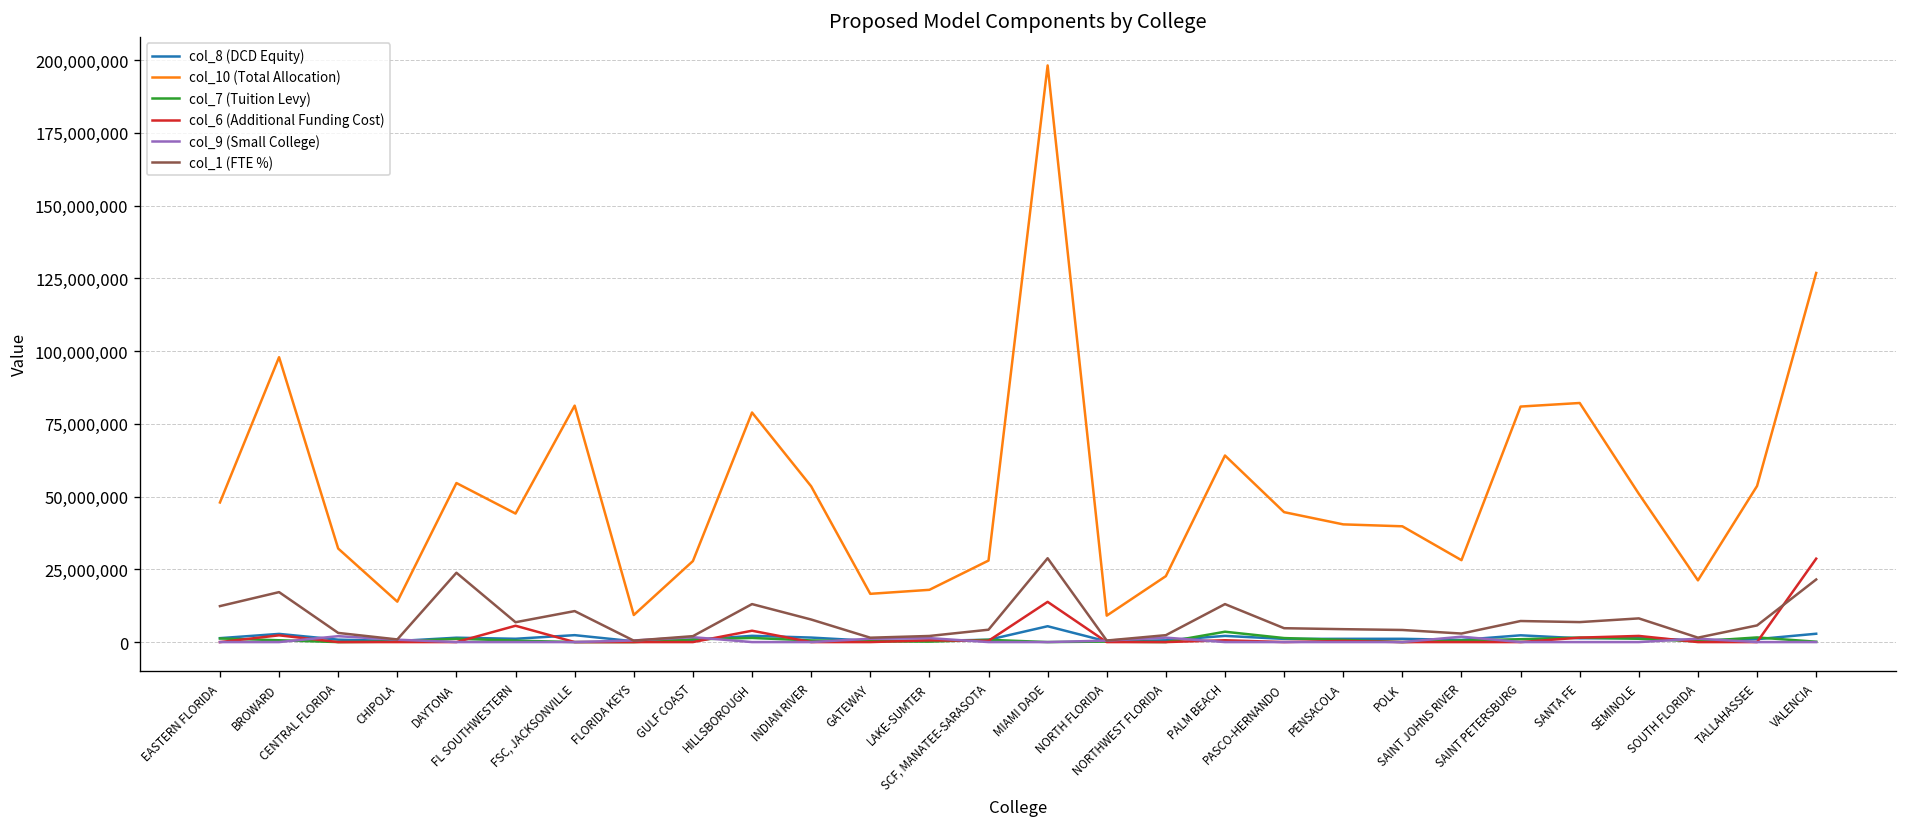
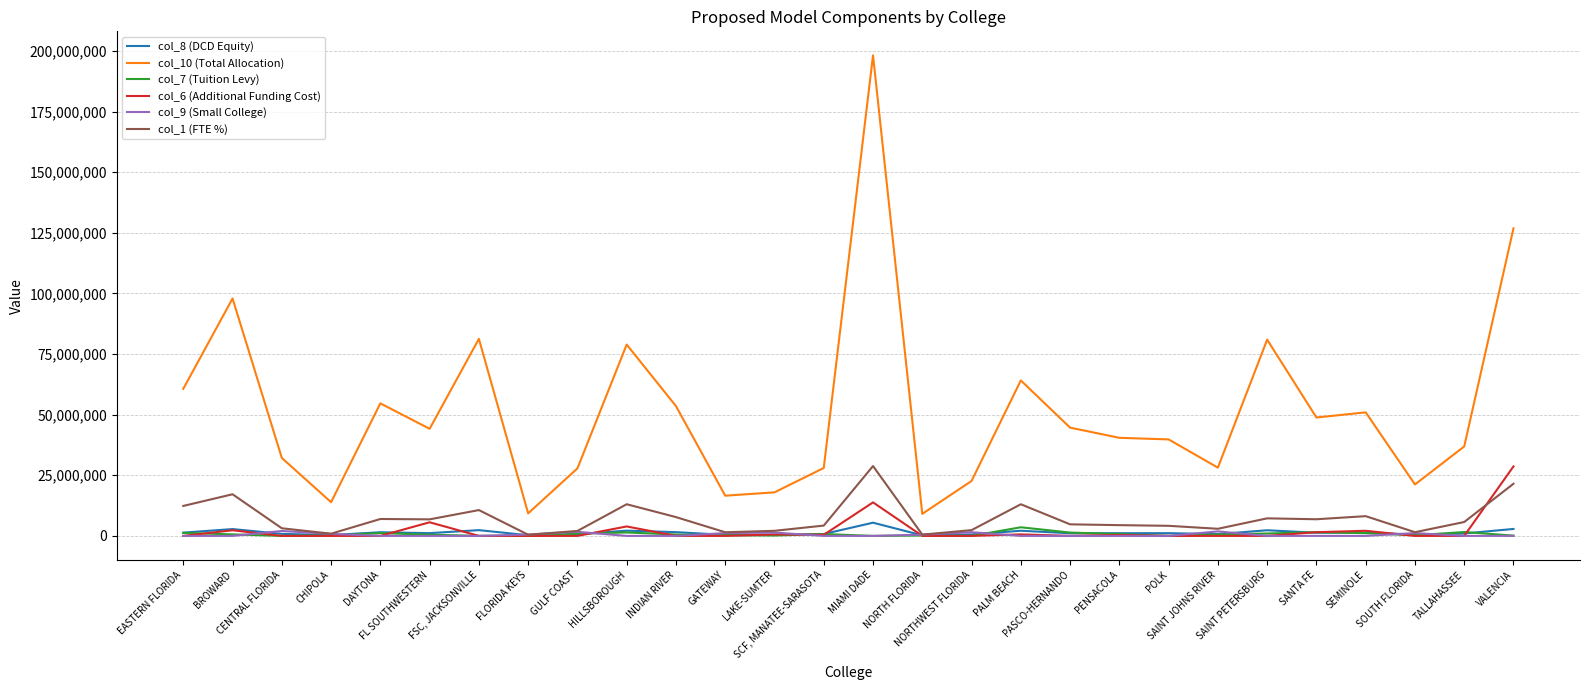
  {
    "col_8 (DCD Equity)": {
      "FSC, JACKSONVILLE": "2,000,000",
      "MIAMI DADE": "5,000,000",
      "PALM BEACH": "2,000,000",
      "POLK": "1,000,000",
      "SAINT PETERSBURG": "2,000,000",
      "VALENCIA": "3,000,000"
    },
    "col_10 (Total Allocation)": {
-     "EASTERN FLORIDA": "48,000,000",
+     "EASTERN FLORIDA": "61,000,000",
      "BROWARD": "98,000,000",
      "CENTRAL FLORIDA": "32,000,000",
      "CHIPOLA": "14,000,000",
      "DAYTONA": "55,000,000",
      "FL SOUTHWESTERN": "44,000,000",
      "FSC, JACKSONVILLE": "81,000,000",
      "FLORIDA KEYS": "9,000,000",
      "GULF COAST": "28,000,000",
      "HILLSBOROUGH": "79,000,000",
      "INDIAN RIVER": "54,000,000",
      "GATEWAY": "17,000,000",
      "LAKE-SUMTER": "18,000,000",
      "SCF, MANATEE-SARASOTA": "28,000,000",
      "MIAMI DADE": "198,000,000",
      "NORTH FLORIDA": "9,000,000",
      "NORTHWEST FLORIDA": "23,000,000",
      "PALM BEACH": "64,000,000",
      "PASCO-HERNANDO": "45,000,000",
      "PENSACOLA": "40,000,000",
      "POLK": "40,000,000",
      "SAINT JOHNS RIVER": "28,000,000",
      "SAINT PETERSBURG": "81,000,000",
-     "SANTA FE": "82,000,000",
+     "SANTA FE": "49,000,000",
      "SEMINOLE": "51,000,000",
      "SOUTH FLORIDA": "21,000,000",
-     "TALLAHASSEE": "54,000,000",
+     "TALLAHASSEE": "37,000,000",
      "VALENCIA": "127,000,000"
    },
    "col_7 (Tuition Levy)": {
      "PALM BEACH": "4,000,000"
    },
    "col_6 (Additional Funding Cost)": {
      "FL SOUTHWESTERN": "6,000,000",
      "HILLSBOROUGH": "4,000,000",
      "MIAMI DADE": "14,000,000",
      "VALENCIA": "29,000,000"
    },
    "col_9 (Small College)": {
      "CENTRAL FLORIDA": "2,000,000",
      "HILLSBOROUGH": "0",
      "SAINT JOHNS RIVER": "2,000,000",
      "SANTA FE": "0",
      "SEMINOLE": "0"
    },
    "col_1 (FTE %)": {
      "EASTERN FLORIDA": "12,000,000",
      "BROWARD": "17,000,000",
      "CENTRAL FLORIDA": "3,000,000",
-     "DAYTONA": "24,000,000",
+     "DAYTONA": "7,000,000",
      "FL SOUTHWESTERN": "7,000,000",
      "FSC, JACKSONVILLE": "11,000,000",
      "HILLSBOROUGH": "13,000,000",
      "INDIAN RIVER": "8,000,000",
      "SCF, MANATEE-SARASOTA": "4,000,000",
      "MIAMI DADE": "29,000,000",
      "PALM BEACH": "13,000,000",
      "PASCO-HERNANDO": "5,000,000",
      "PENSACOLA": "4,000,000",
      "POLK": "4,000,000",
      "SAINT JOHNS RIVER": "3,000,000",
      "SAINT PETERSBURG": "7,000,000",
      "SANTA FE": "7,000,000",
      "SEMINOLE": "8,000,000",
      "TALLAHASSEE": "6,000,000",
      "VALENCIA": "22,000,000"
    }
  }
